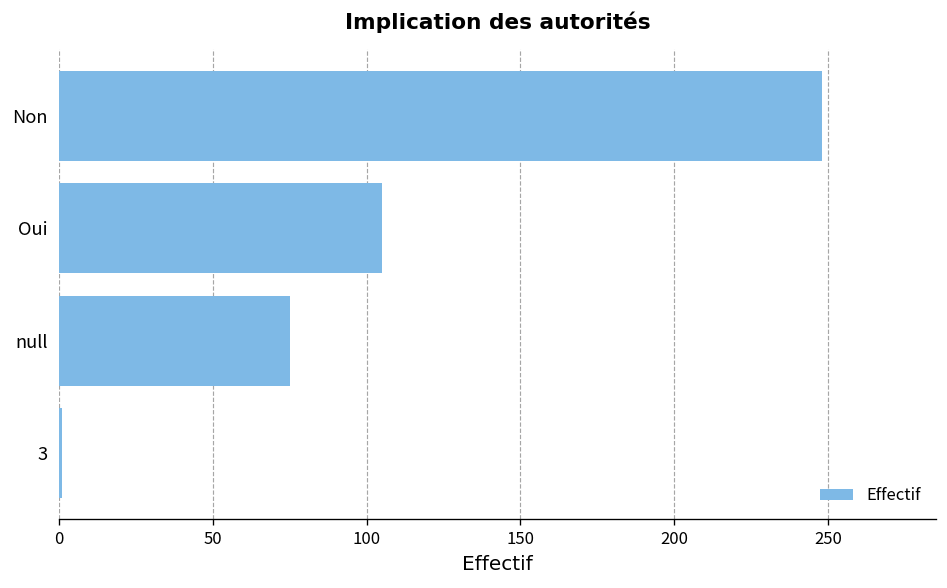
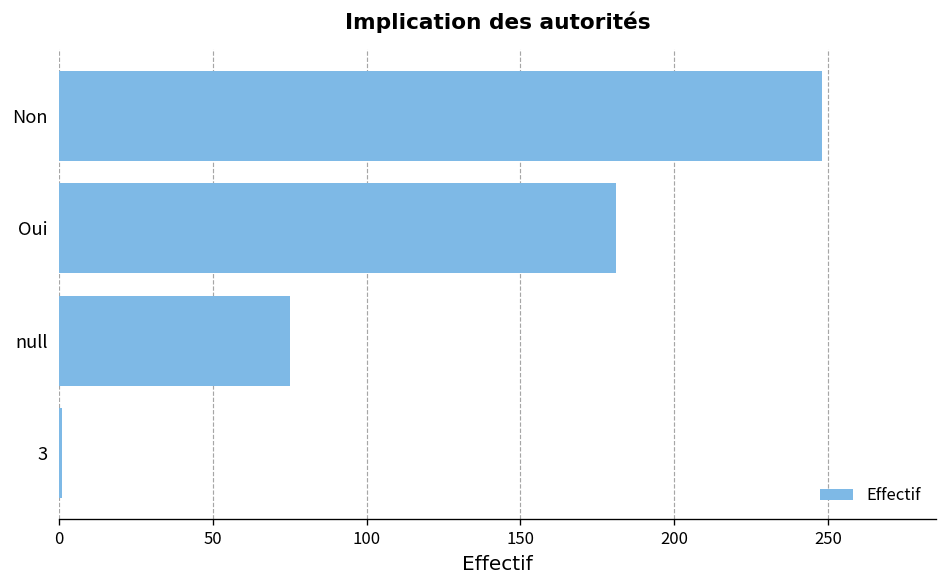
  {
    "Non": 248,
-   "Oui": 105,
+   "Oui": 181,
    "null": 75,
    "3": 1
  }
